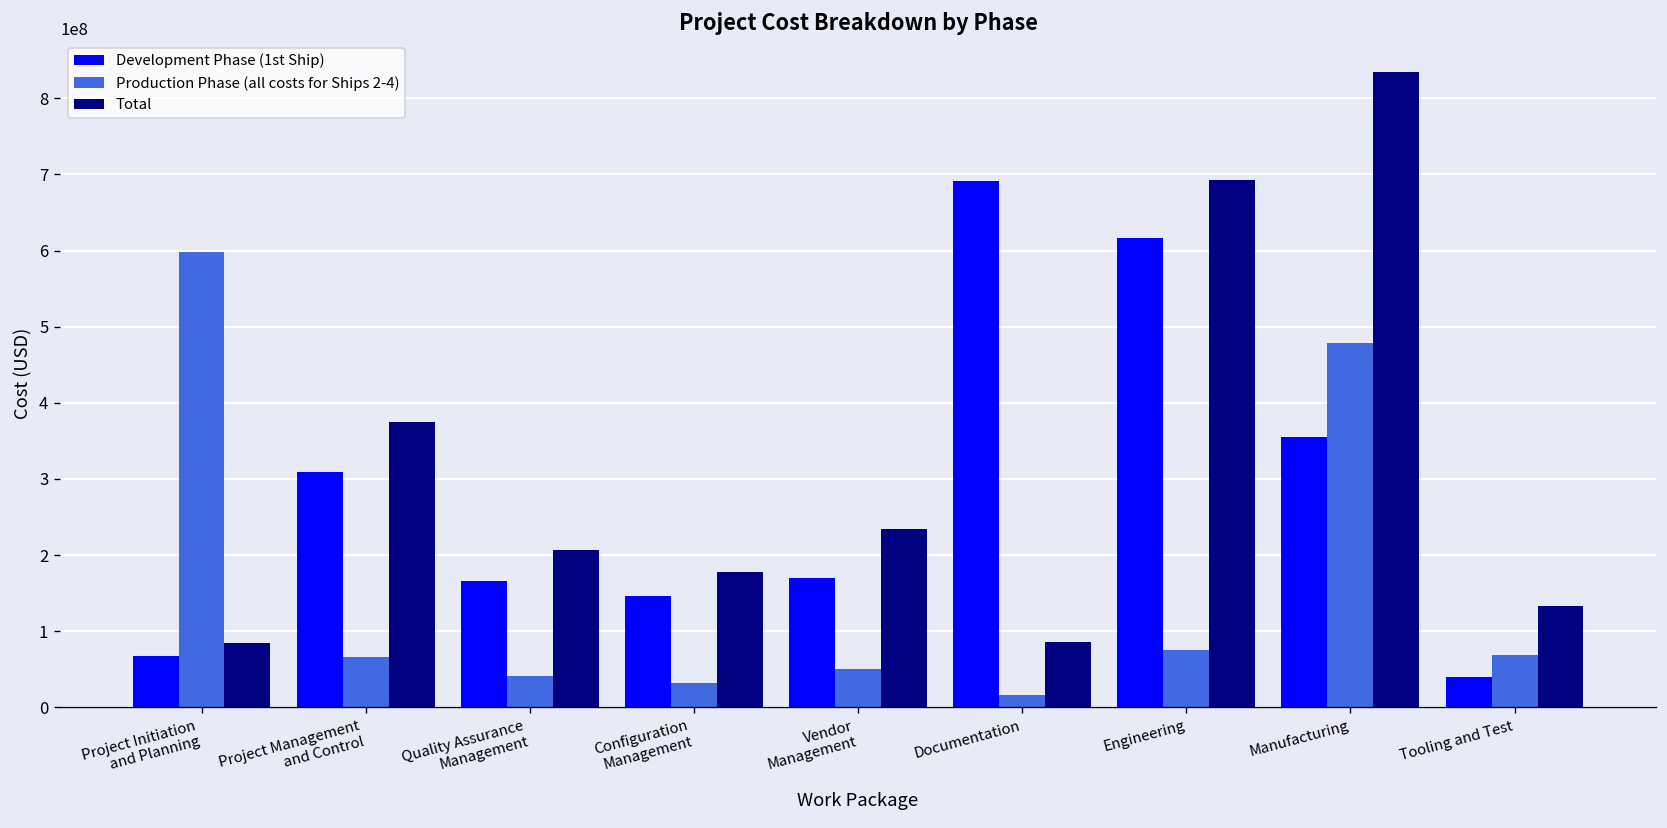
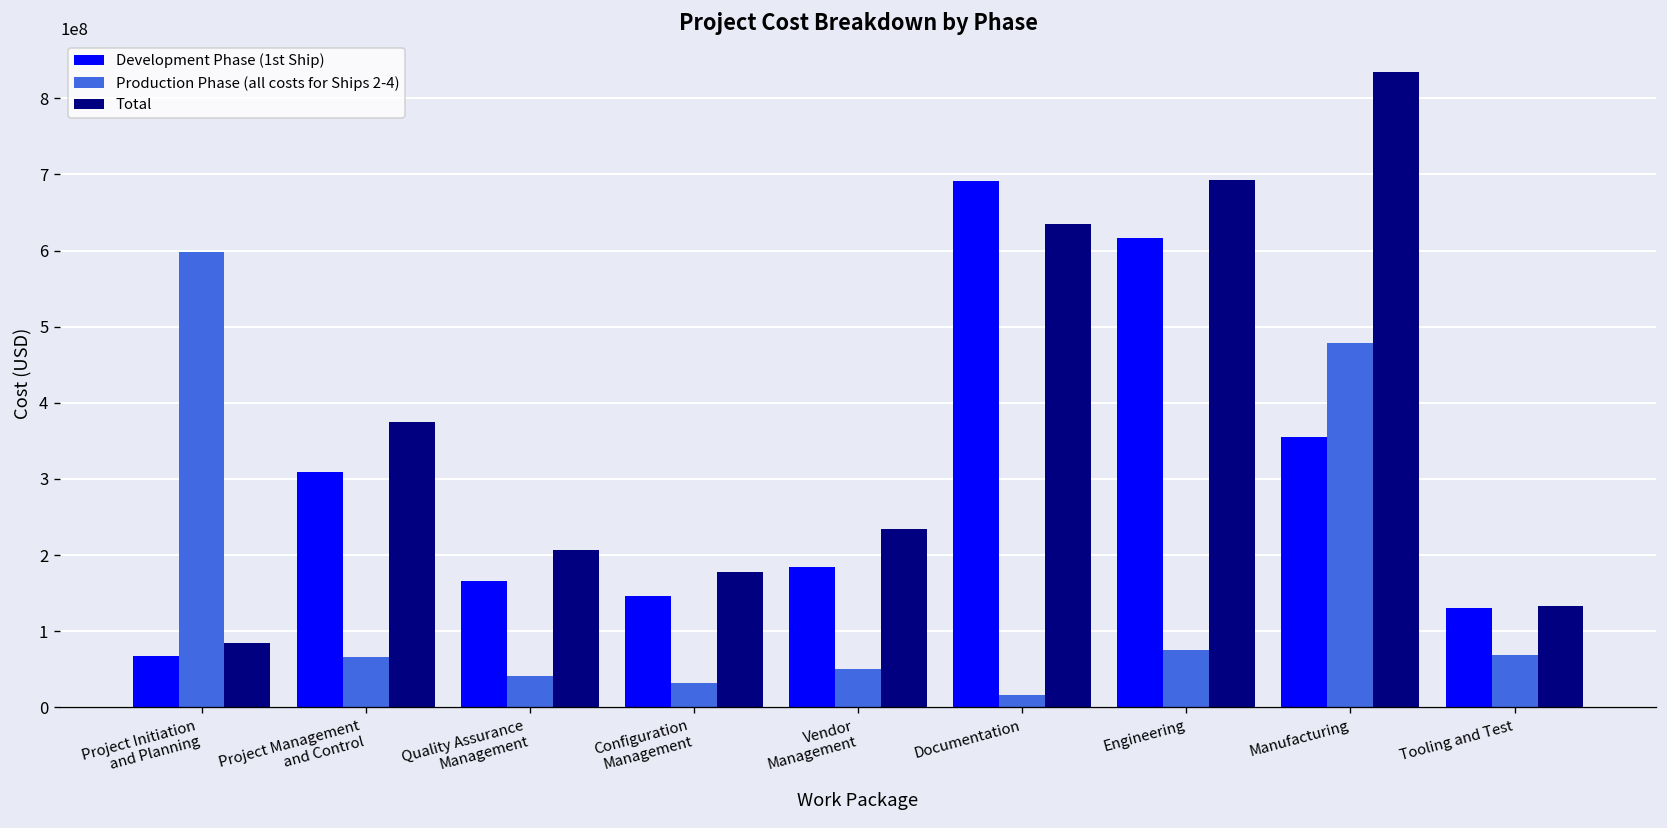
  {
    "Development Phase (1st Ship)": {
      "Project Initiation and Planning": 70000000,
      "Project Management and Control": 310000000,
      "Quality Assurance Management": 170000000,
      "Configuration Management": 150000000,
-     "Vendor Management": 170000000,
+     "Vendor Management": 180000000,
      "Documentation": 690000000,
      "Engineering": 620000000,
      "Manufacturing": 360000000,
-     "Tooling and Test": 40000000
+     "Tooling and Test": 130000000
    },
    "Production Phase (all costs for Ships 2-4)": {
      "Project Initiation and Planning": 600000000,
      "Project Management and Control": 70000000,
      "Quality Assurance Management": 40000000,
      "Configuration Management": 30000000,
      "Vendor Management": 50000000,
      "Documentation": 20000000,
      "Engineering": 80000000,
      "Manufacturing": 480000000,
      "Tooling and Test": 70000000
    },
    "Total": {
      "Project Initiation and Planning": 80000000,
      "Project Management and Control": 380000000,
      "Quality Assurance Management": 210000000,
      "Configuration Management": 180000000,
      "Vendor Management": 230000000,
-     "Documentation": 90000000,
+     "Documentation": 640000000,
      "Engineering": 690000000,
      "Manufacturing": 830000000,
      "Tooling and Test": 130000000
    }
  }
